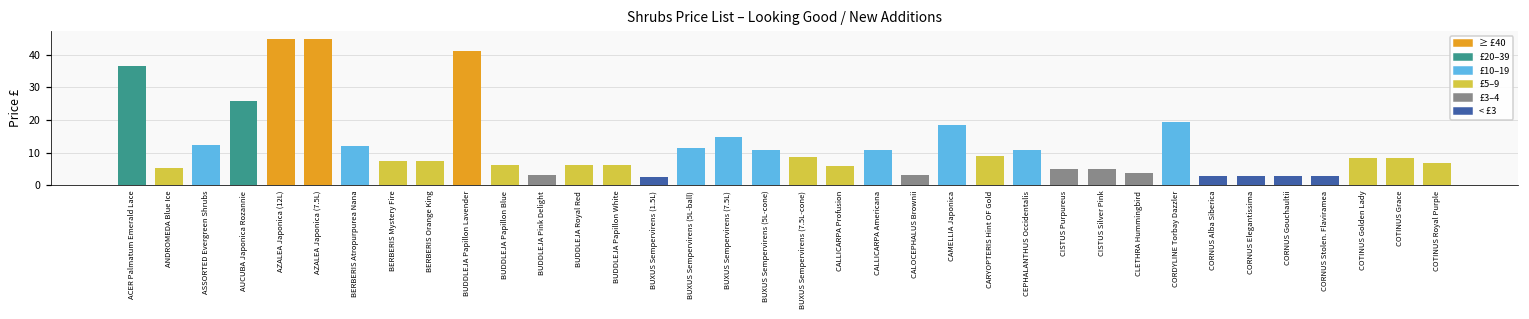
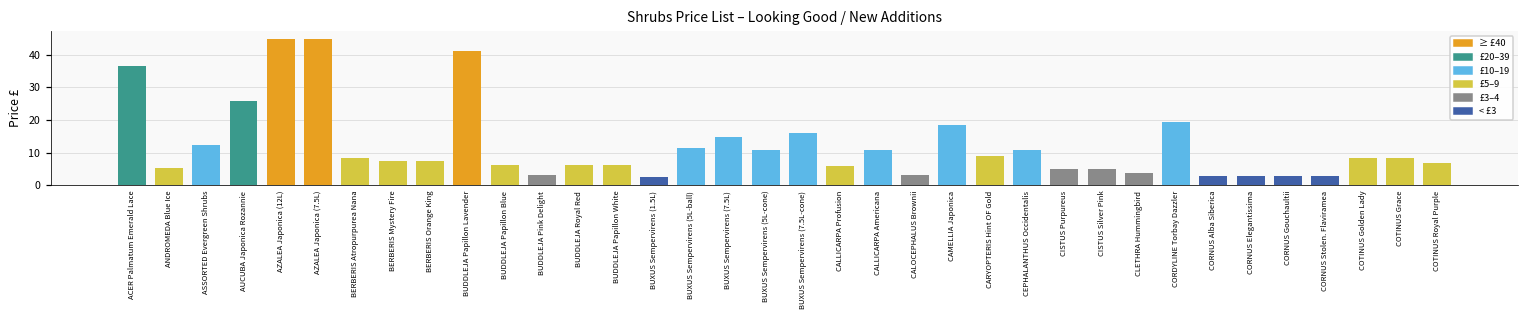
  {
    "ACER Palmatum Emerald Lace": 37,
    "ANDROMEDA Blue Ice": 5,
    "ASSORTED Evergreen Shrubs": 13,
    "AUCUBA Japonica Rozannie": 26,
    "AZALEA Japonica (12L)": 45,
    "AZALEA Japonica (7.5L)": 45,
-   "BERBERIS Atropurpurea Nana": 12,
+   "BERBERIS Atropurpurea Nana": 8,
    "BERBERIS Mystery Fire": 8,
    "BERBERIS Orange King": 8,
    "BUDDLEJA Papillon Lavender": 41,
    "BUDDLEJA Papillon Blue": 6,
    "BUDDLEJA Pink Delight": 3,
    "BUDDLEJA Royal Red": 6,
    "BUDDLEJA Papillon White": 6,
    "BUXUS Sempervirens (1.5L)": 3,
    "BUXUS Sempervirens (5L-ball)": 12,
    "BUXUS Sempervirens (7.5L)": 15,
    "BUXUS Sempervirens (5L-cone)": 11,
-   "BUXUS Sempervirens (7.5L-cone)": 9,
+   "BUXUS Sempervirens (7.5L-cone)": 16,
    "CALLICARPA Profusion": 6,
    "CALLICARPA Americana": 11,
    "CALOCEPHALUS Brownii": 3,
    "CAMELLIA Japonica": 19,
    "CARYOPTERIS Hint OF Gold": 9,
    "CEPHALANTHUS Occidentalis": 11,
    "CISTUS Purpureus": 5,
    "CISTUS Silver Pink": 5,
    "CLETHRA Hummingbird": 4,
    "CORDYLINE Torbay Dazzler": 19,
    "CORNUS Alba Siberica": 3,
    "CORNUS Elegantissima": 3,
    "CORNUS Gouchaultii": 3,
    "CORNUS Stolen. Flaviramea": 3,
    "COTINUS Golden Lady": 8,
    "COTINUS Grace": 8,
    "COTINUS Royal Purple": 7
  }
